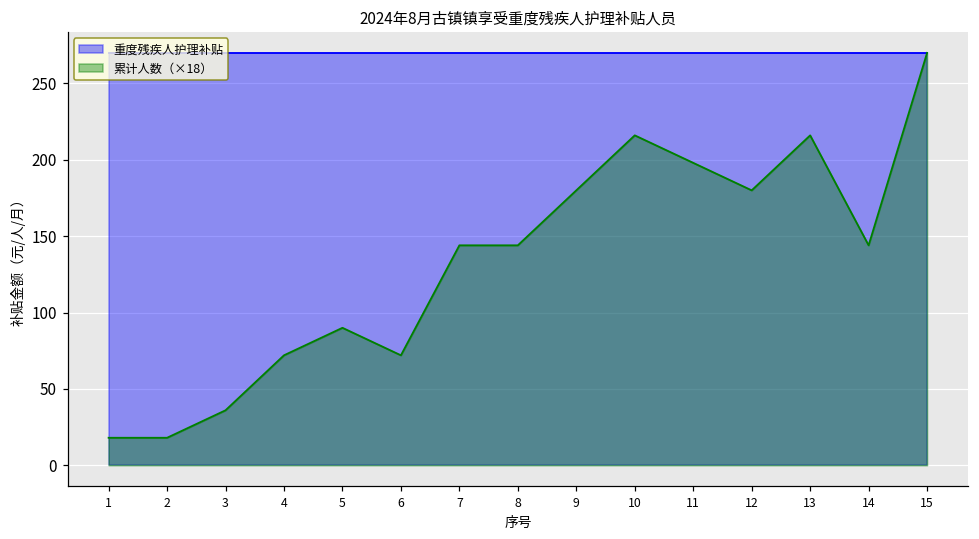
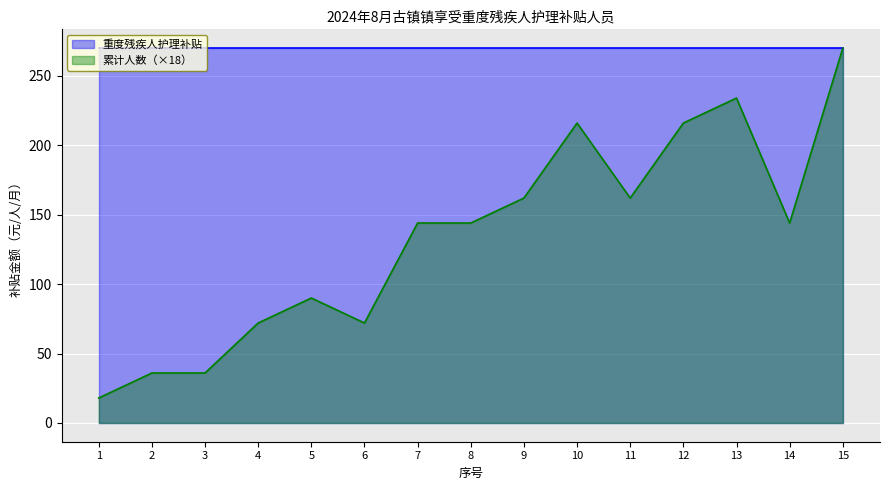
  {
    "重度残疾人护理补贴": {
      "4": 270,
      "5": 270,
      "6": 270,
      "7": 270,
      "8": 270,
      "9": 270,
      "10": 270,
      "11": 270,
      "12": 270,
      "13": 270,
      "14": 270
    },
    "累计人数（×18）": {
      "1": 18,
-     "2": 18,
+     "2": 36,
      "3": 36,
      "4": 72,
      "5": 90,
      "6": 72,
      "7": 144,
      "8": 144,
-     "9": 180,
+     "9": 162,
      "10": 216,
-     "11": 198,
-     "12": 180,
-     "13": 216,
+     "11": 162,
+     "12": 216,
+     "13": 234,
      "14": 144
    }
  }
